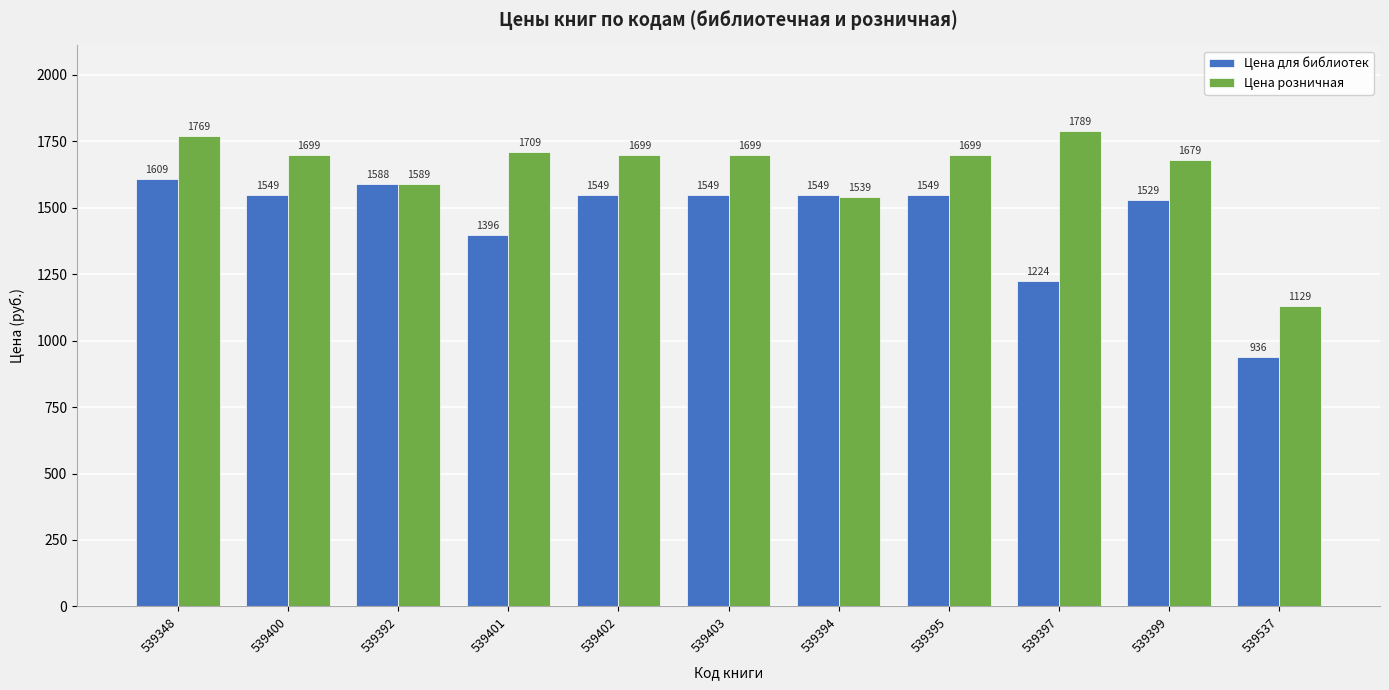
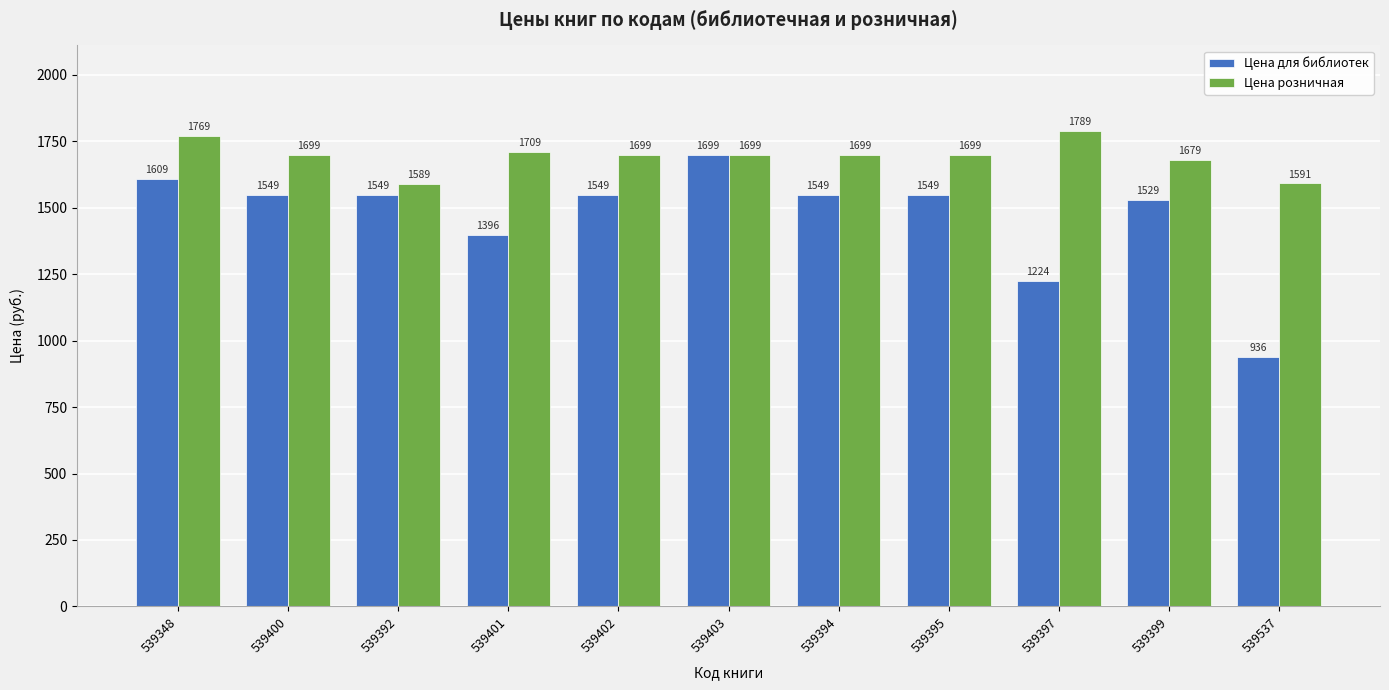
  {
    "Цена для библиотек": {
      "539348": 1609,
      "539400": 1549,
-     "539392": 1588,
+     "539392": 1549,
      "539401": 1396,
      "539402": 1549,
-     "539403": 1549,
+     "539403": 1699,
      "539394": 1549,
      "539395": 1549,
      "539397": 1224,
      "539399": 1529
    },
    "Цена розничная": {
      "539348": 1769,
      "539400": 1699,
      "539392": 1589,
      "539401": 1709,
      "539402": 1699,
      "539403": 1699,
-     "539394": 1539,
+     "539394": 1699,
      "539395": 1699,
      "539397": 1789,
      "539399": 1679,
-     "539537": 1129
+     "539537": 1591
    }
  }
